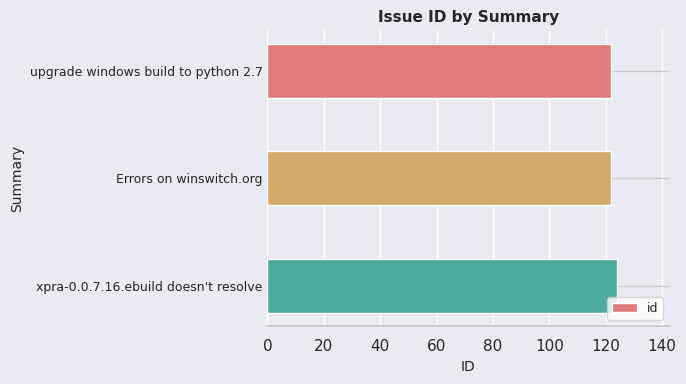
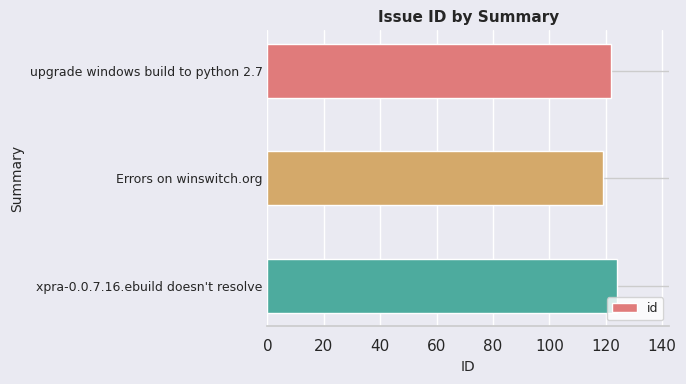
  {
    "upgrade windows build to python 2.7": 122,
-   "Errors on winswitch.org": 122,
+   "Errors on winswitch.org": 119,
    "xpra-0.0.7.16.ebuild doesn't resolve": 124
  }
